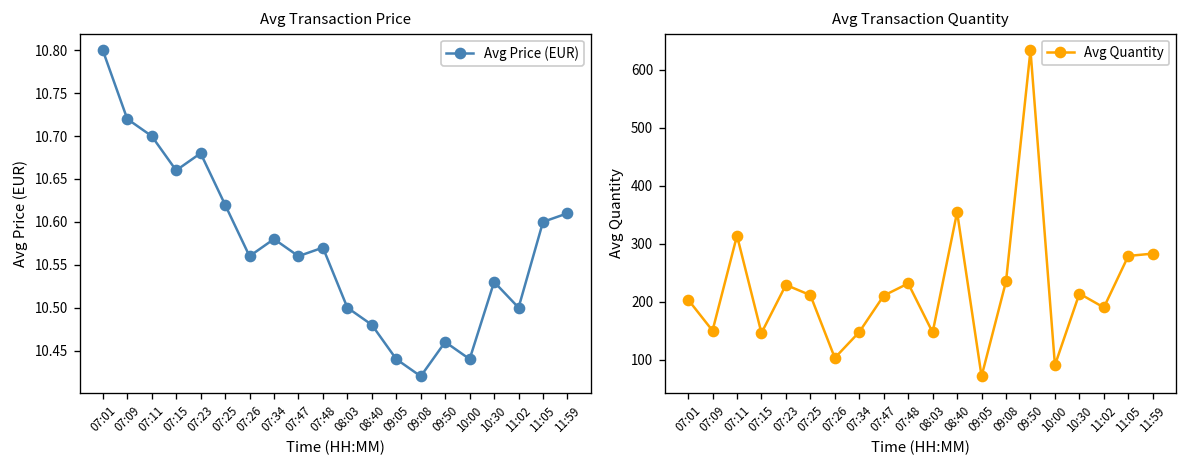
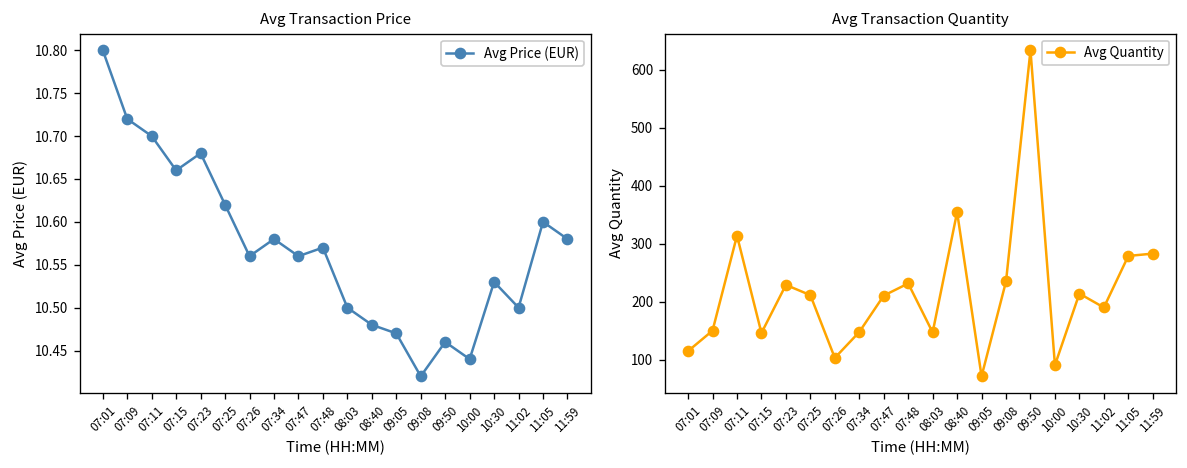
  {
    "Avg Transaction Price": {
      "07:01": 10.80,
      "07:09": 10.72,
      "07:11": 10.70,
      "07:15": 10.66,
      "07:23": 10.68,
      "07:25": 10.62,
      "07:26": 10.56,
      "07:34": 10.58,
      "07:47": 10.56,
      "07:48": 10.57,
      "08:03": 10.50,
      "08:40": 10.48,
-     "09:05": 10.44,
+     "09:05": 10.47,
      "09:08": 10.42,
      "09:50": 10.46,
      "10:00": 10.44,
      "10:30": 10.53,
      "11:02": 10.50,
      "11:05": 10.60,
-     "11:59": 10.61
+     "11:59": 10.58
    },
    "Avg Transaction Quantity": {
-     "07:01": 200,
+     "07:01": 110,
      "07:09": 150,
      "07:11": 310,
      "07:15": 150,
      "07:23": 230,
      "07:25": 210,
      "07:26": 100,
      "07:34": 150,
      "07:47": 210,
      "07:48": 230,
      "08:03": 150,
      "08:40": 350,
      "09:05": 70,
      "09:08": 240,
      "09:50": 630,
      "10:00": 90,
      "10:30": 210,
      "11:02": 190,
      "11:05": 280,
      "11:59": 280
    }
  }
